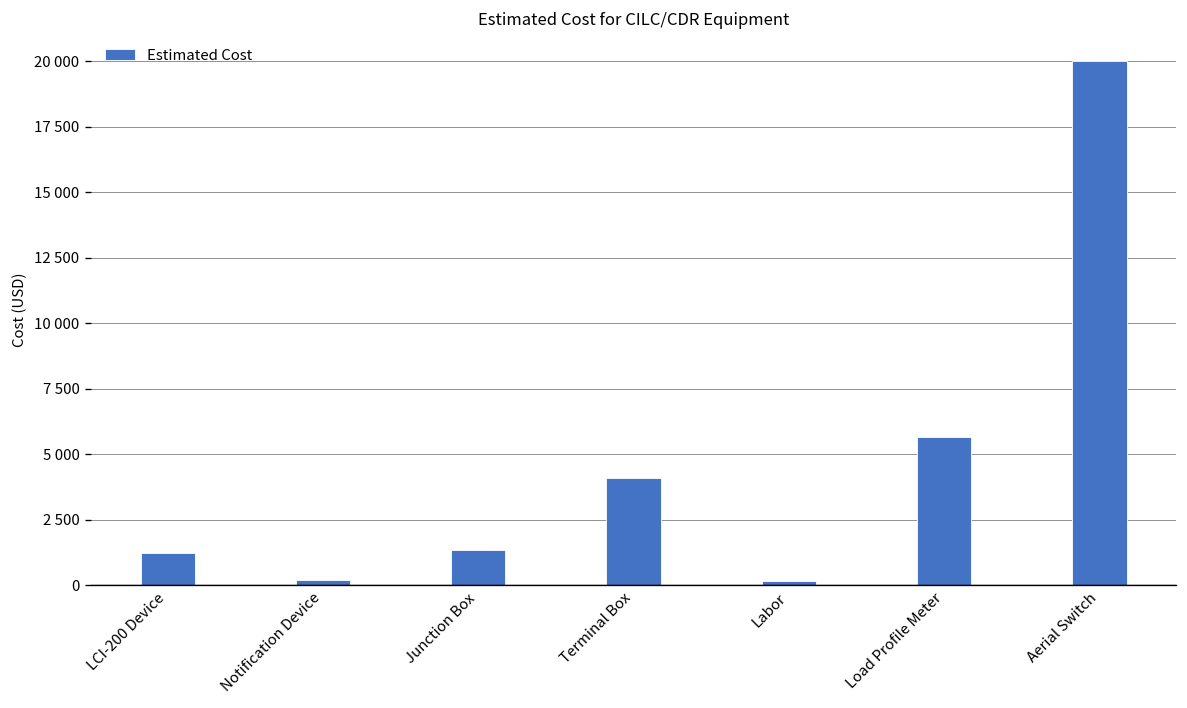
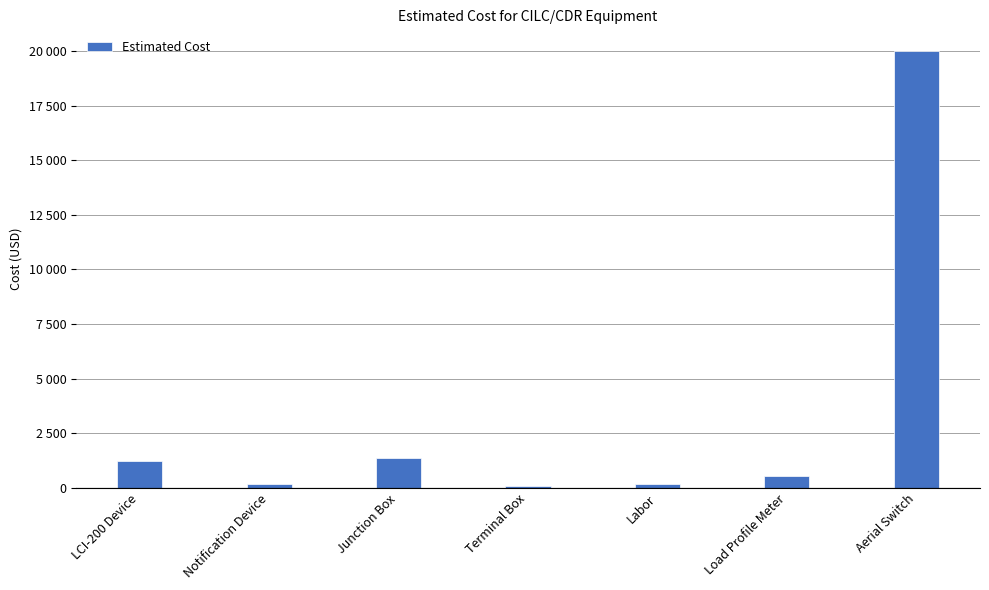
  {
    "LCI-200 Device": 1200,
    "Notification Device": 200,
    "Junction Box": 1300,
-   "Terminal Box": 4100,
+   "Terminal Box": 100,
    "Labor": 200,
-   "Load Profile Meter": 5700,
+   "Load Profile Meter": 500,
    "Aerial Switch": 20000
  }
